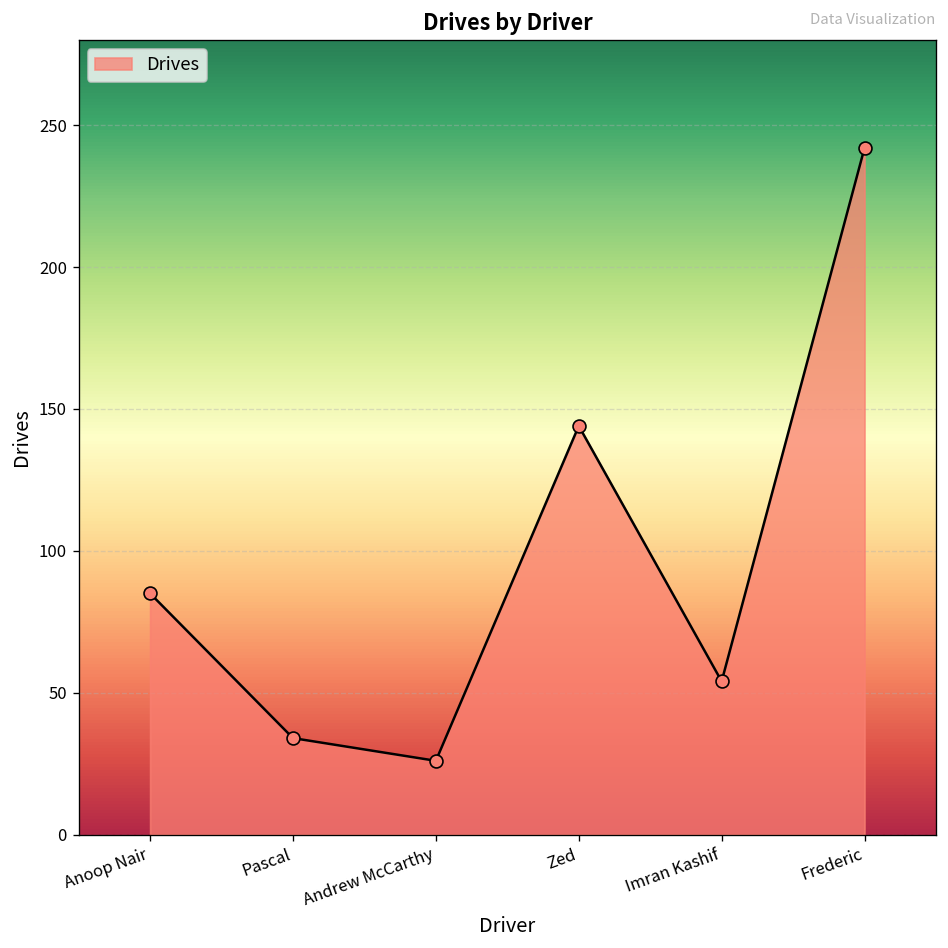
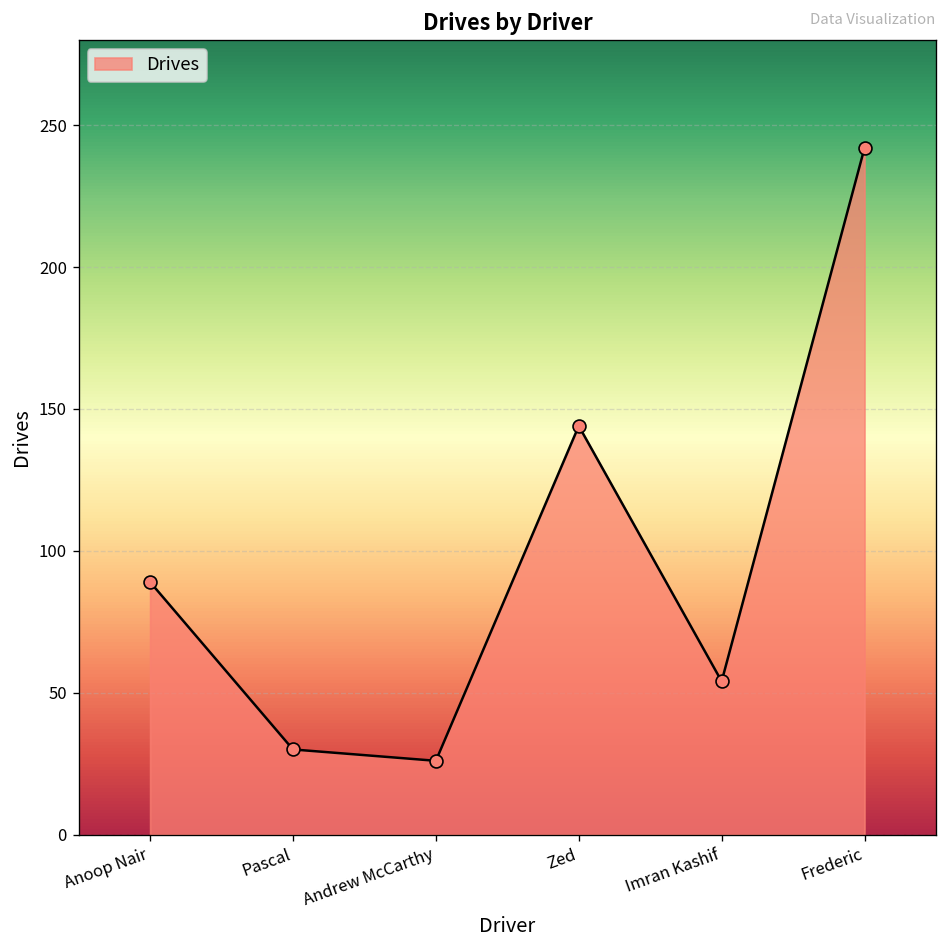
  {
-   "Anoop Nair": 85,
-   "Pascal": 34,
+   "Anoop Nair": 89,
+   "Pascal": 30,
    "Andrew McCarthy": 26,
    "Zed": 144,
    "Imran Kashif": 54,
    "Frederic": 242
  }
